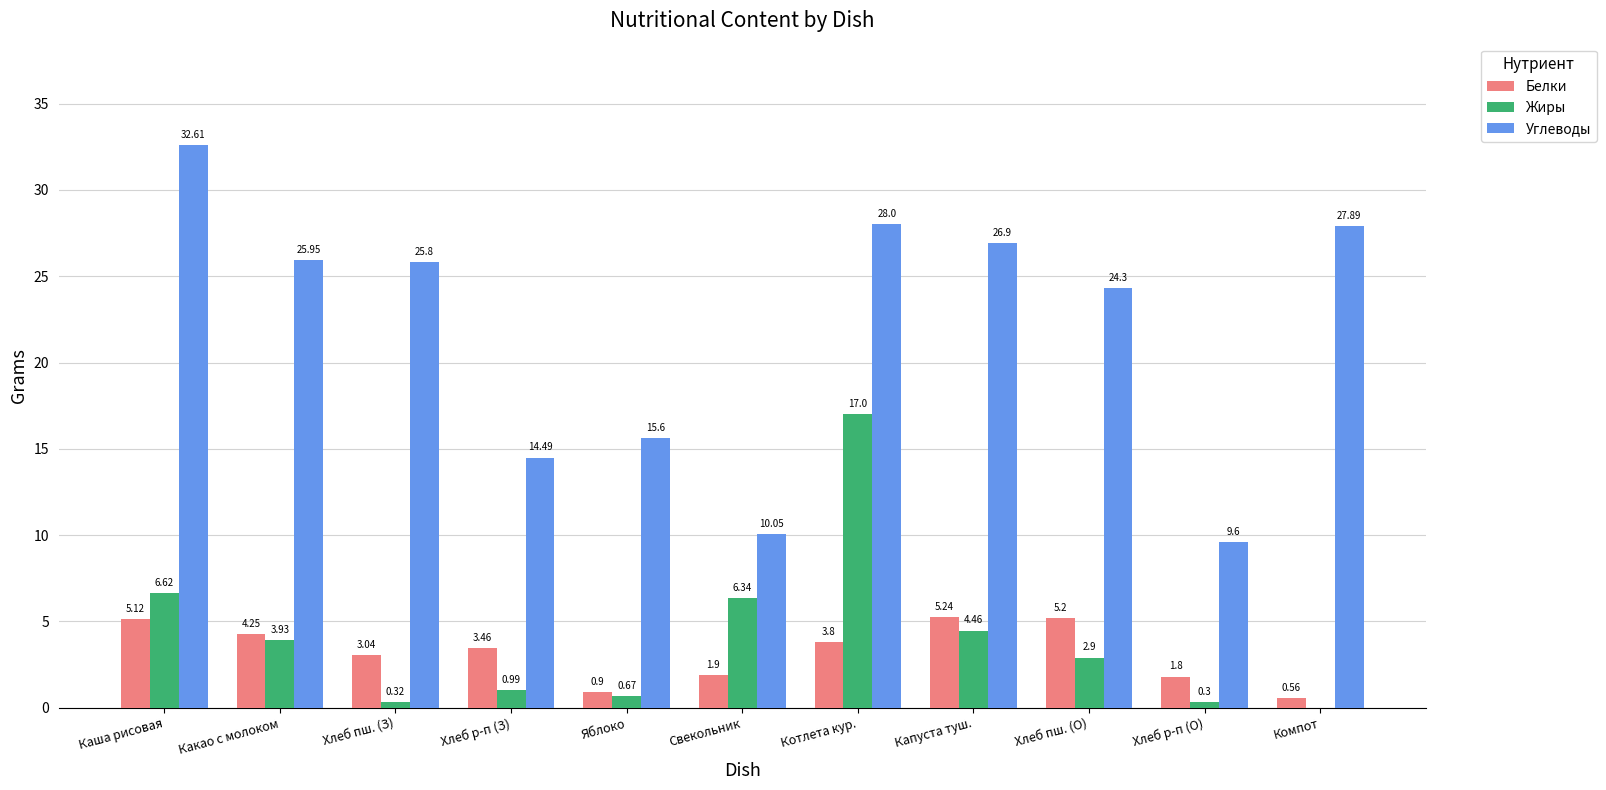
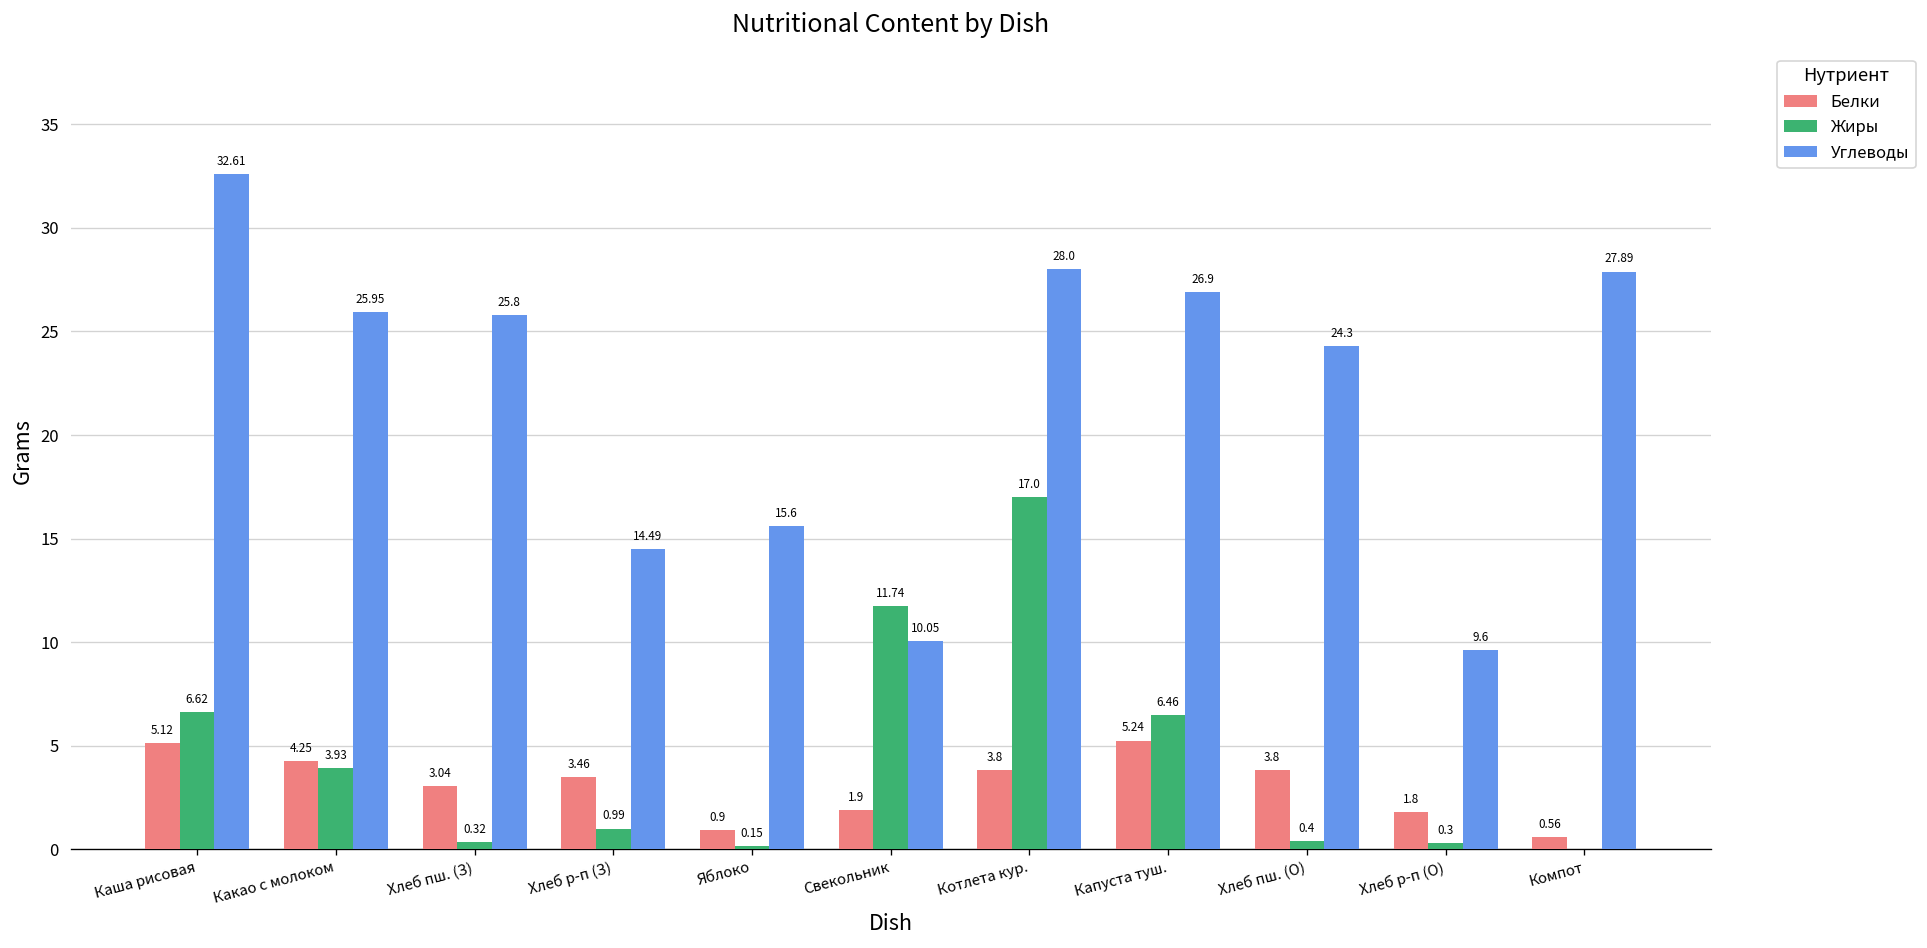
  {
    "Белки": {
      "Каша рисовая": 5.12,
      "Какао с молоком": 4.25,
      "Хлеб пш. (З)": 3.04,
      "Хлеб р-п (З)": 3.46,
      "Яблоко": 0.9,
      "Свекольник": 1.9,
      "Котлета кур.": 3.8,
      "Капуста туш.": 5.24,
-     "Хлеб пш. (О)": 5.2,
+     "Хлеб пш. (О)": 3.8,
      "Хлеб р-п (О)": 1.8,
      "Компот": 0.56
    },
    "Жиры": {
      "Каша рисовая": 6.62,
      "Какао с молоком": 3.93,
      "Хлеб пш. (З)": 0.32,
      "Хлеб р-п (З)": 0.99,
-     "Яблоко": 0.67,
-     "Свекольник": 6.34,
+     "Яблоко": 0.15,
+     "Свекольник": 11.74,
      "Котлета кур.": 17.0,
-     "Капуста туш.": 4.46,
-     "Хлеб пш. (О)": 2.9,
+     "Капуста туш.": 6.46,
+     "Хлеб пш. (О)": 0.4,
      "Хлеб р-п (О)": 0.3
    },
    "Углеводы": {
      "Каша рисовая": 32.61,
      "Какао с молоком": 25.95,
      "Хлеб пш. (З)": 25.8,
      "Хлеб р-п (З)": 14.49,
      "Яблоко": 15.6,
      "Свекольник": 10.05,
      "Котлета кур.": 28.0,
      "Капуста туш.": 26.9,
      "Хлеб пш. (О)": 24.3,
      "Хлеб р-п (О)": 9.6,
      "Компот": 27.89
    }
  }
